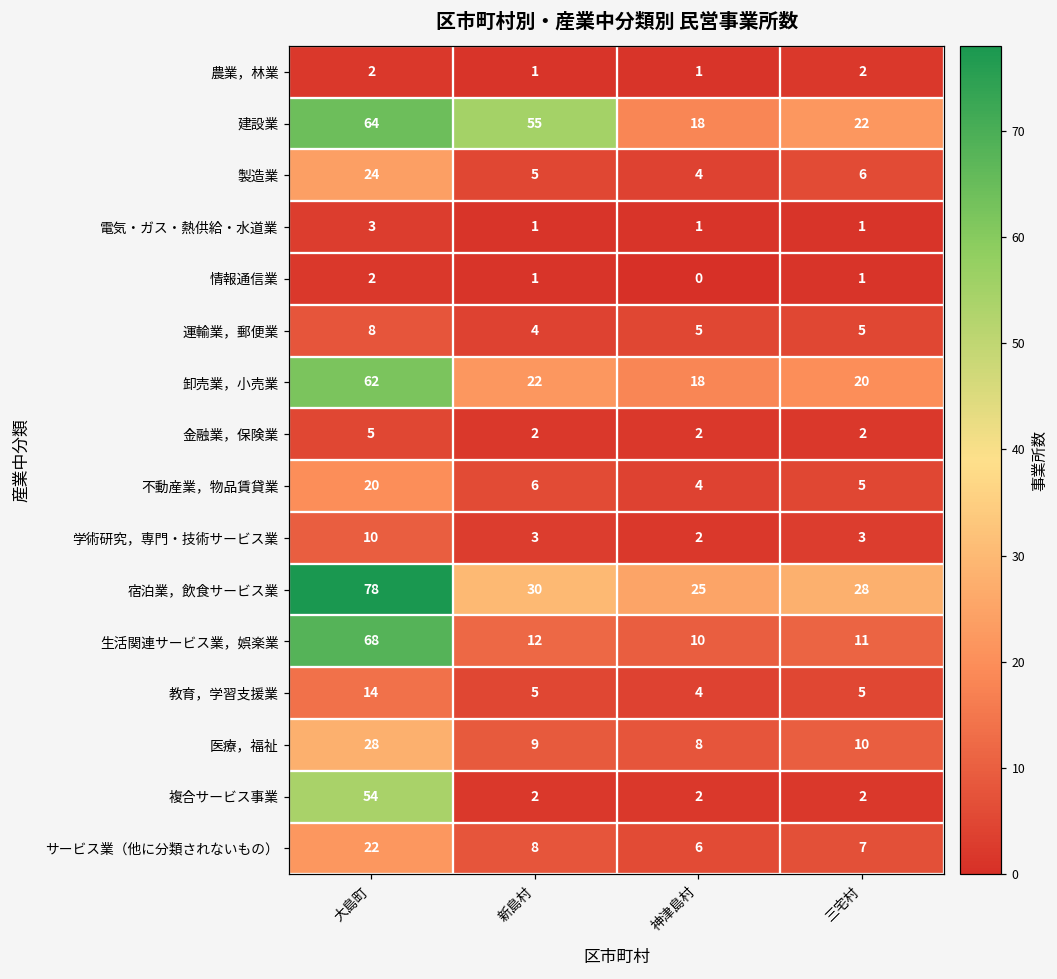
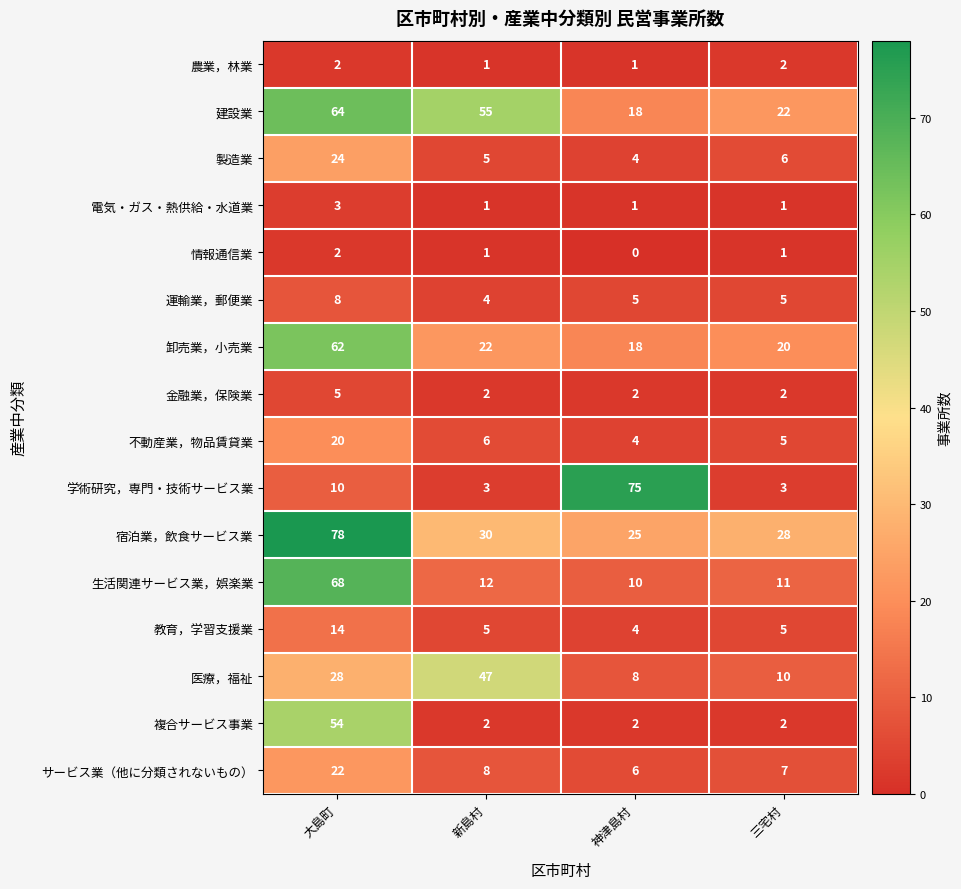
  {
    "農業，林業": {
      "大島町": 2,
      "新島村": 1,
      "神津島村": 1,
      "三宅村": 2
    },
    "建設業": {
      "大島町": 64,
      "新島村": 55,
      "神津島村": 18,
      "三宅村": 22
    },
    "製造業": {
      "大島町": 24,
      "新島村": 5,
      "神津島村": 4,
      "三宅村": 6
    },
    "電気・ガス・熱供給・水道業": {
      "大島町": 3,
      "新島村": 1,
      "神津島村": 1,
      "三宅村": 1
    },
    "情報通信業": {
      "大島町": 2,
      "新島村": 1,
      "神津島村": 0,
      "三宅村": 1
    },
    "運輸業，郵便業": {
      "大島町": 8,
      "新島村": 4,
      "神津島村": 5,
      "三宅村": 5
    },
    "卸売業，小売業": {
      "大島町": 62,
      "新島村": 22,
      "神津島村": 18,
      "三宅村": 20
    },
    "金融業，保険業": {
      "大島町": 5,
      "新島村": 2,
      "神津島村": 2,
      "三宅村": 2
    },
    "不動産業，物品賃貸業": {
      "大島町": 20,
      "新島村": 6,
      "神津島村": 4,
      "三宅村": 5
    },
    "学術研究，専門・技術サービス業": {
      "大島町": 10,
      "新島村": 3,
-     "神津島村": 2,
+     "神津島村": 75,
      "三宅村": 3
    },
    "宿泊業，飲食サービス業": {
      "大島町": 78,
      "新島村": 30,
      "神津島村": 25,
      "三宅村": 28
    },
    "生活関連サービス業，娯楽業": {
      "大島町": 68,
      "新島村": 12,
      "神津島村": 10,
      "三宅村": 11
    },
    "教育，学習支援業": {
      "大島町": 14,
      "新島村": 5,
      "神津島村": 4,
      "三宅村": 5
    },
    "医療，福祉": {
      "大島町": 28,
-     "新島村": 9,
+     "新島村": 47,
      "神津島村": 8,
      "三宅村": 10
    },
    "複合サービス事業": {
      "大島町": 54,
      "新島村": 2,
      "神津島村": 2,
      "三宅村": 2
    },
    "サービス業（他に分類されないもの）": {
      "大島町": 22,
      "新島村": 8,
      "神津島村": 6,
      "三宅村": 7
    }
  }
